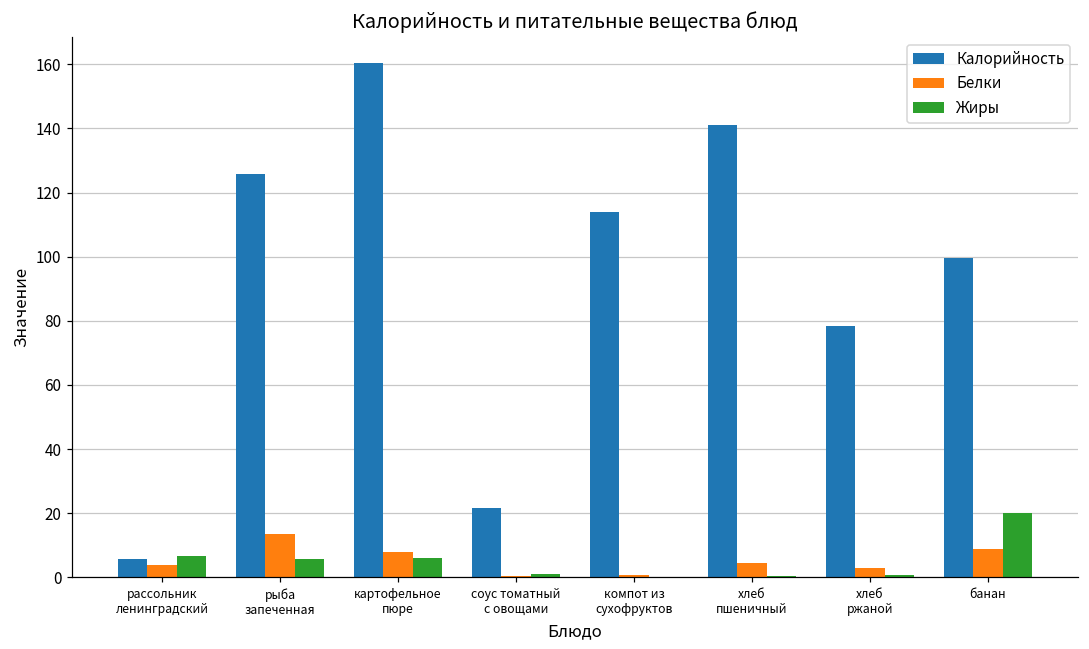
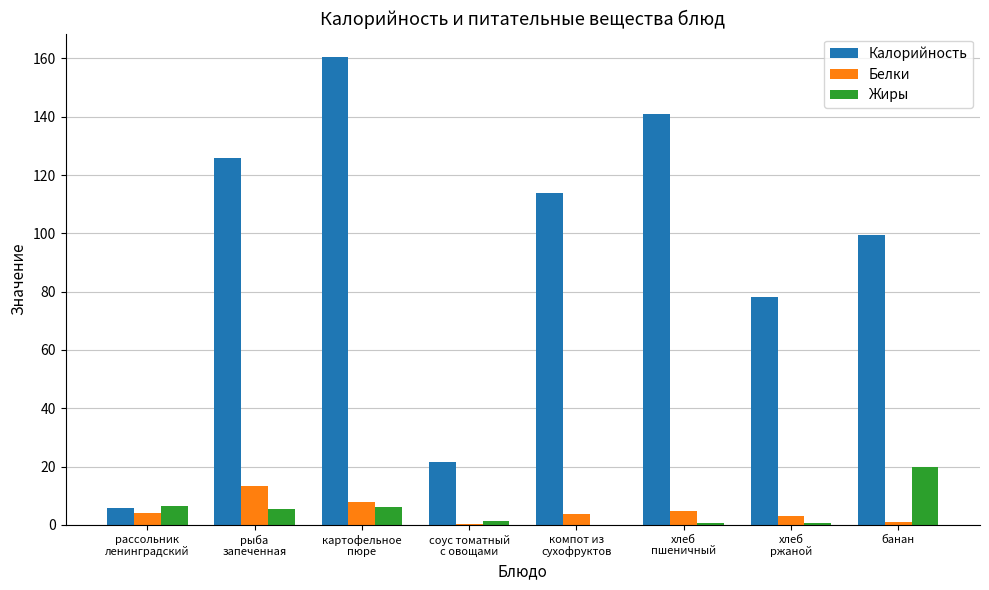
  {
    "Калорийность": {
      "рассольник ленинградский": 6,
      "рыба запеченная": 126,
      "картофельное пюре": 161,
      "соус томатный с овощами": 22,
      "компот из сухофруктов": 114,
      "хлеб пшеничный": 141,
      "хлеб ржаной": 78,
      "банан": 100
    },
    "Белки": {
      "рассольник ленинградский": 4,
      "рыба запеченная": 14,
      "картофельное пюре": 8,
-     "компот из сухофруктов": 1,
+     "компот из сухофруктов": 4,
      "хлеб пшеничный": 5,
      "хлеб ржаной": 3,
-     "банан": 9
+     "банан": 1
    },
    "Жиры": {
      "рассольник ленинградский": 7,
      "рыба запеченная": 6,
      "картофельное пюре": 6,
      "соус томатный с овощами": 1,
      "компот из сухофруктов": 0,
      "банан": 20
    }
  }
